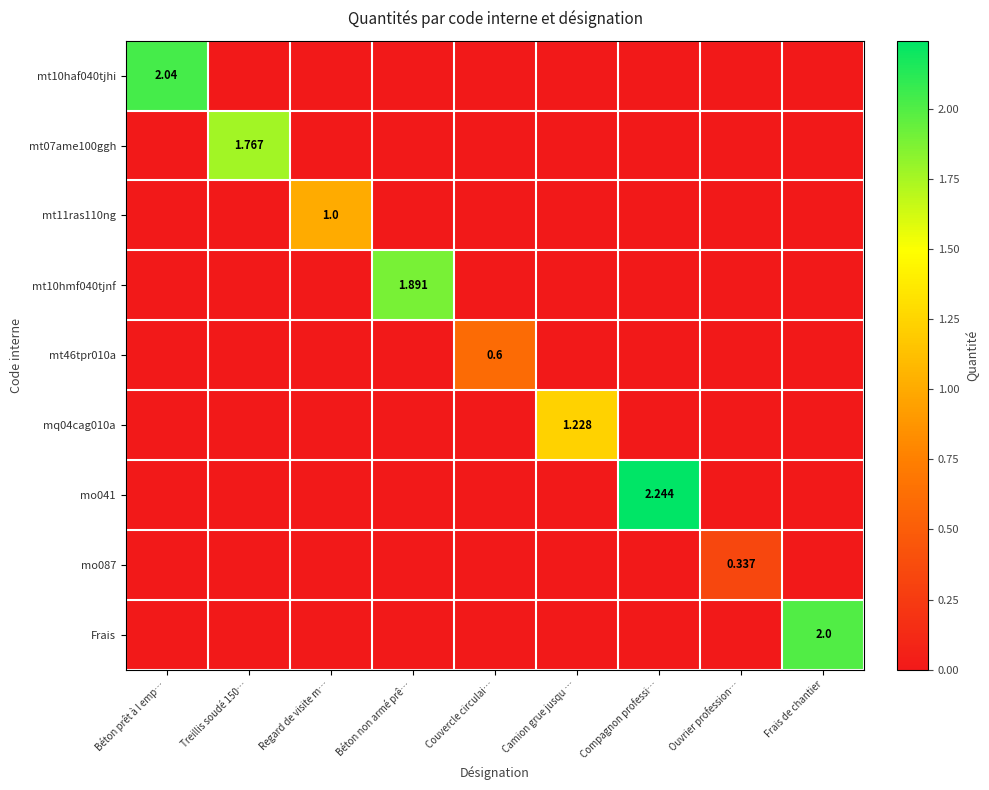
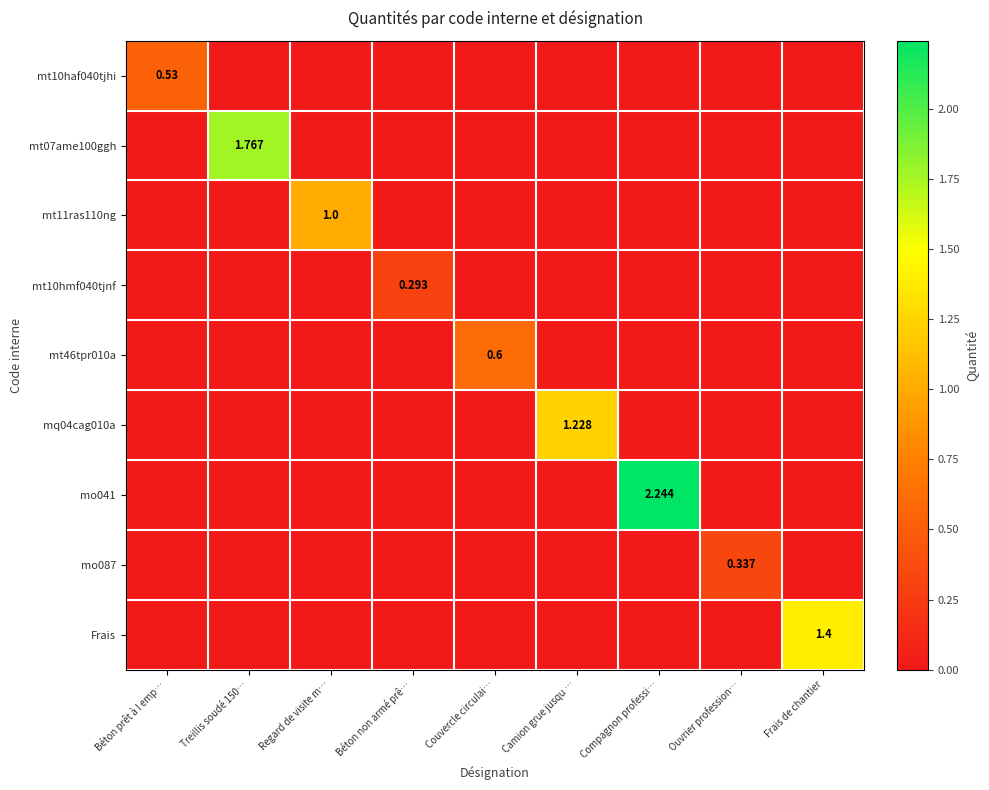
  {
    "mt10haf040tjhi": {
-     "Béton prêt à l emp…": 2.04
+     "Béton prêt à l emp…": 0.53
    },
    "mt07ame100ggh": {
      "Treillis soudé 150…": 1.767
    },
    "mt11ras110ng": {
      "Regard de visite m…": 1.0
    },
    "mt10hmf040tjnf": {
-     "Béton non armé prê…": 1.891
+     "Béton non armé prê…": 0.293
    },
    "mt46tpr010a": {
      "Couvercle circulai…": 0.6
    },
    "mq04cag010a": {
      "Camion grue jusqu …": 1.228
    },
    "mo041": {
      "Compagnon professi…": 2.244
    },
    "mo087": {
      "Ouvrier profession…": 0.337
    },
    "Frais": {
-     "Frais de chantier": 2.0
+     "Frais de chantier": 1.4
    }
  }
